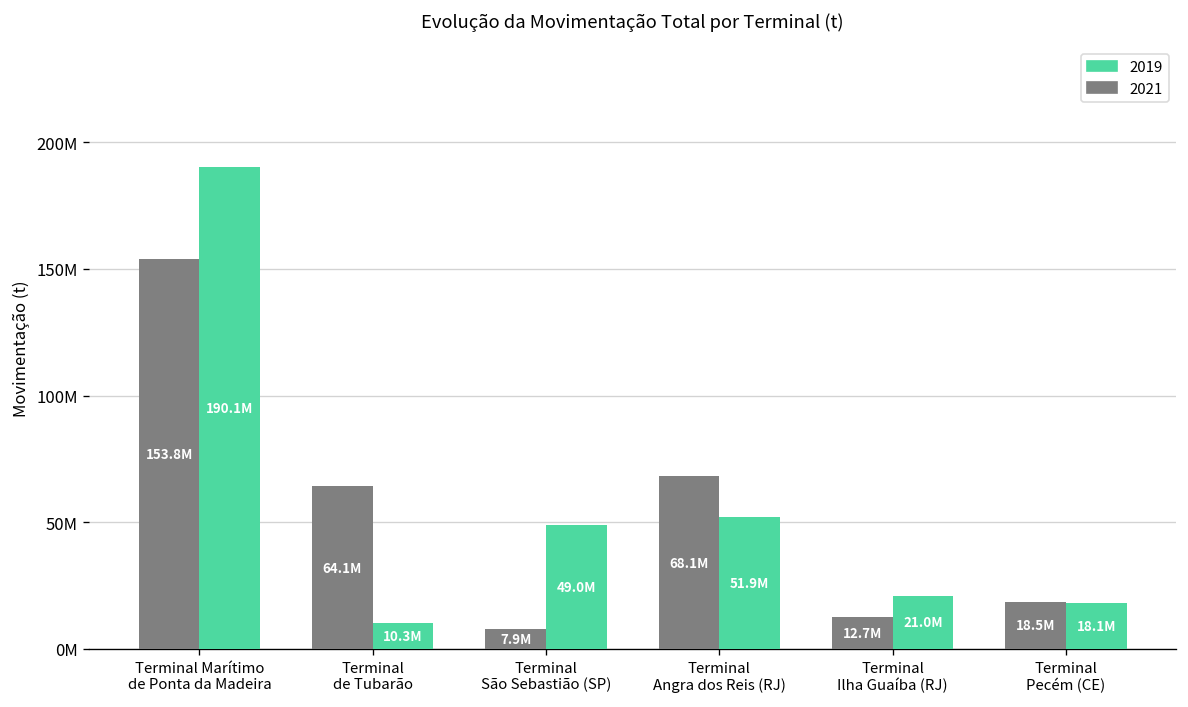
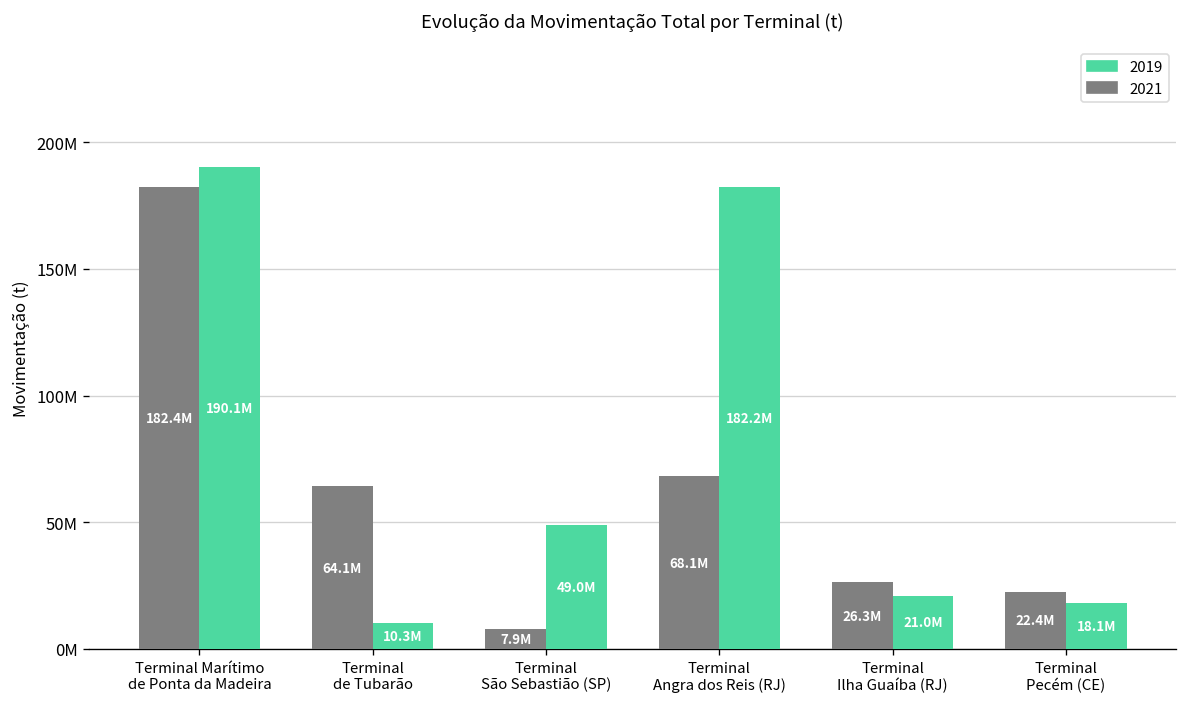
  {
    "2021": {
-     "Terminal Marítimo de Ponta da Madeira": "153.8M",
+     "Terminal Marítimo de Ponta da Madeira": "182.4M",
      "Terminal de Tubarão": "64.1M",
      "Terminal São Sebastião (SP)": "7.9M",
      "Terminal Angra dos Reis (RJ)": "68.1M",
-     "Terminal Ilha Guaíba (RJ)": "12.7M",
-     "Terminal Pecém (CE)": "18.5M"
+     "Terminal Ilha Guaíba (RJ)": "26.3M",
+     "Terminal Pecém (CE)": "22.4M"
    },
    "2019": {
      "Terminal Marítimo de Ponta da Madeira": "190.1M",
      "Terminal de Tubarão": "10.3M",
      "Terminal São Sebastião (SP)": "49.0M",
-     "Terminal Angra dos Reis (RJ)": "51.9M",
+     "Terminal Angra dos Reis (RJ)": "182.2M",
      "Terminal Ilha Guaíba (RJ)": "21.0M",
      "Terminal Pecém (CE)": "18.1M"
    }
  }
